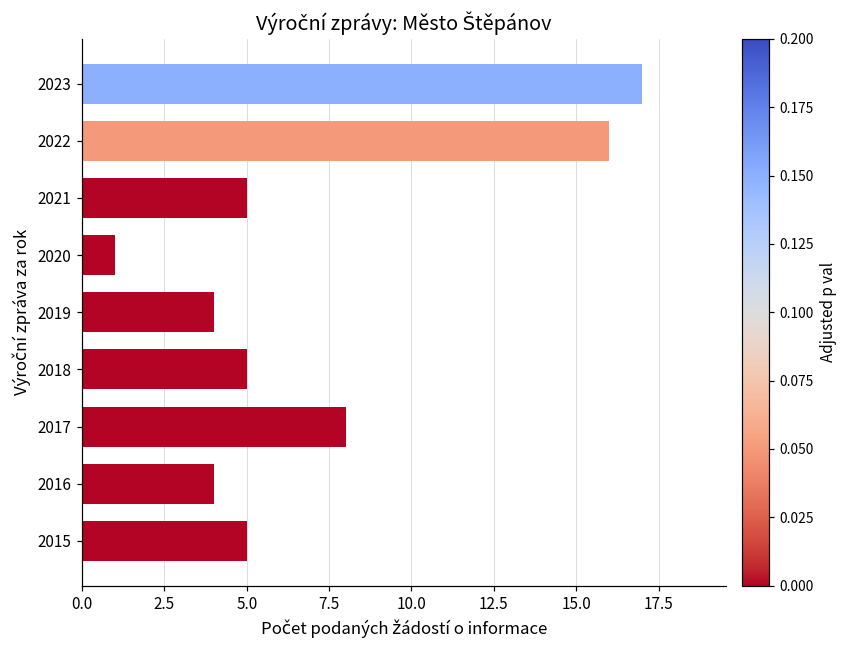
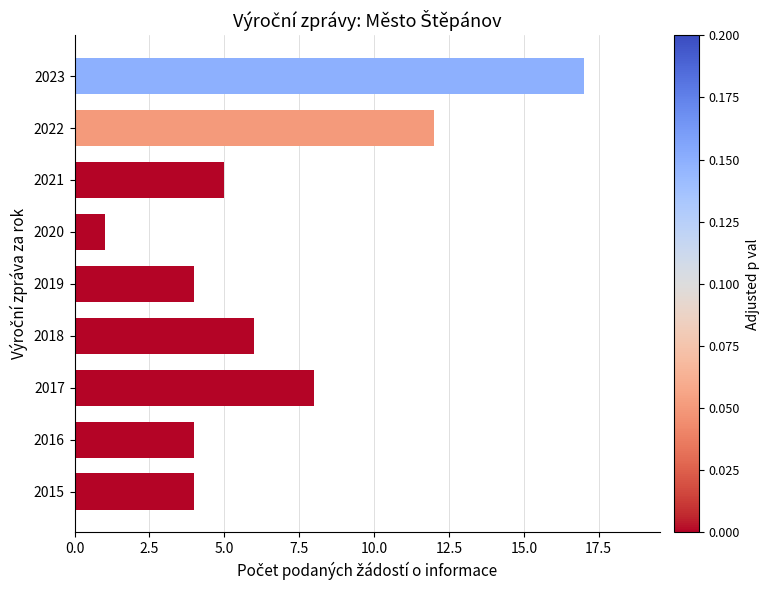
  {
    "2023": 17,
-   "2022": 16,
+   "2022": 12,
    "2021": 5,
    "2020": 1,
    "2019": 4,
-   "2018": 5,
+   "2018": 6,
    "2017": 8,
    "2016": 4,
-   "2015": 5
+   "2015": 4
  }
